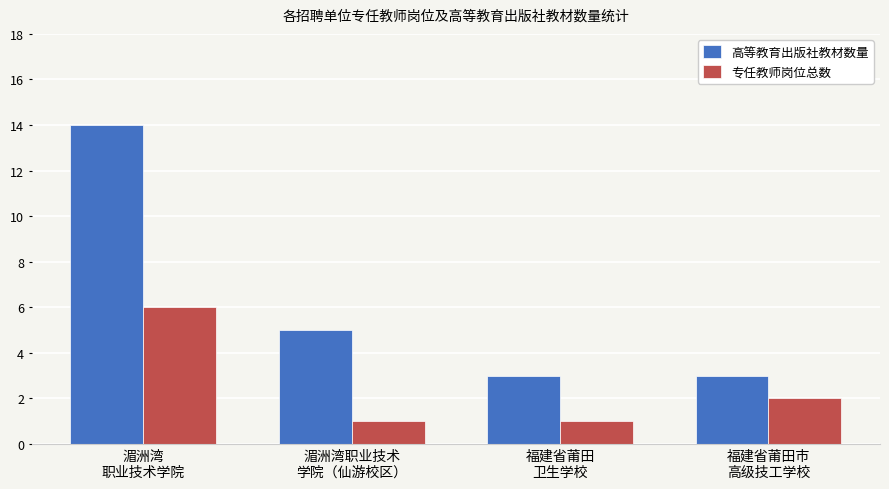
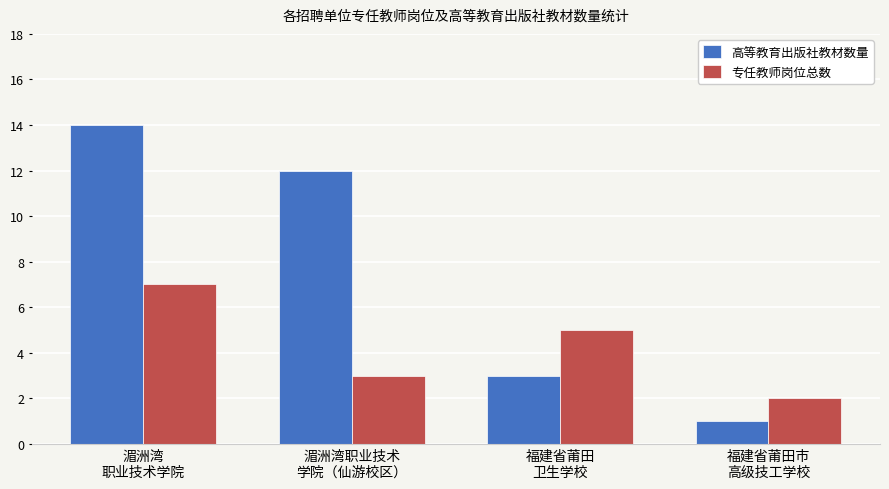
  {
    "高等教育出版社教材数量": {
      "湄洲湾 职业技术学院": 14,
-     "湄洲湾职业技术 学院（仙游校区）": 5,
+     "湄洲湾职业技术 学院（仙游校区）": 12,
      "福建省莆田 卫生学校": 3,
-     "福建省莆田市 高级技工学校": 3
+     "福建省莆田市 高级技工学校": 1
    },
    "专任教师岗位总数": {
-     "湄洲湾 职业技术学院": 6,
-     "湄洲湾职业技术 学院（仙游校区）": 1,
-     "福建省莆田 卫生学校": 1,
+     "湄洲湾 职业技术学院": 7,
+     "湄洲湾职业技术 学院（仙游校区）": 3,
+     "福建省莆田 卫生学校": 5,
      "福建省莆田市 高级技工学校": 2
    }
  }
